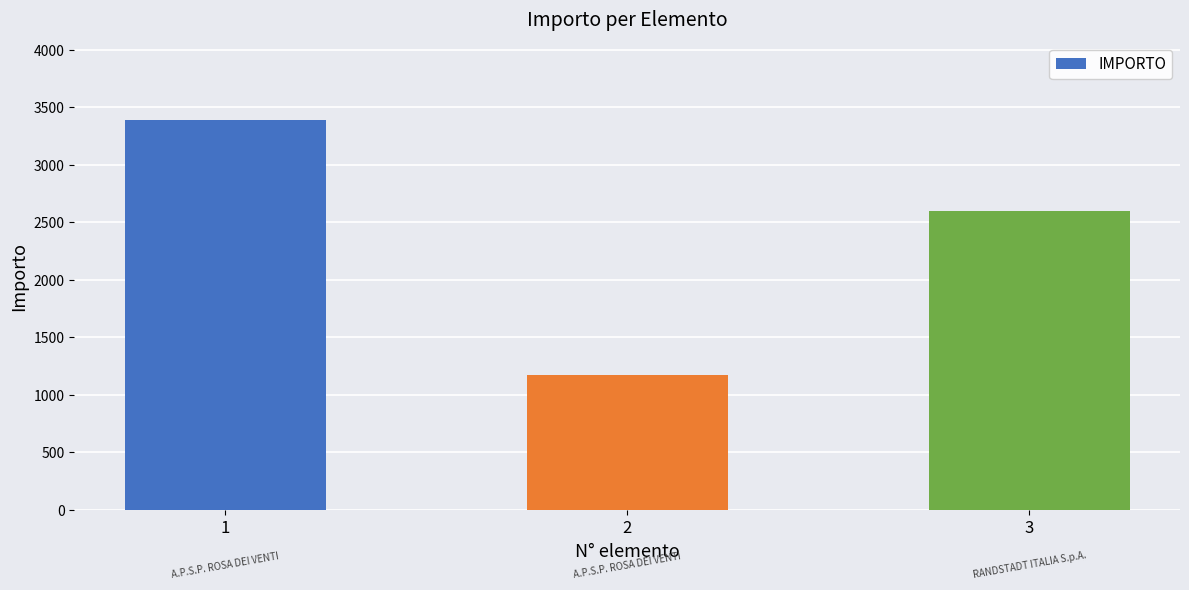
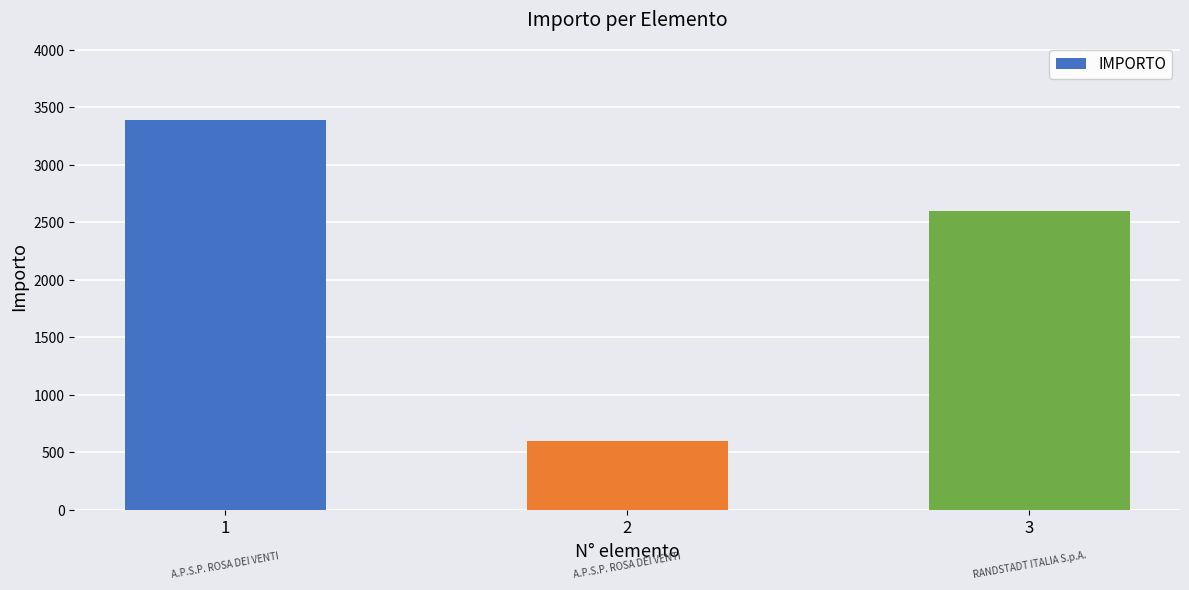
  {
    "1": 3390,
-   "2": 1170,
+   "2": 600,
    "3": 2600
  }
